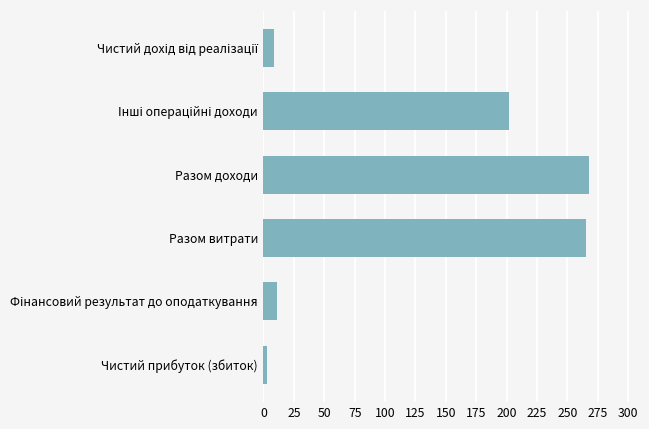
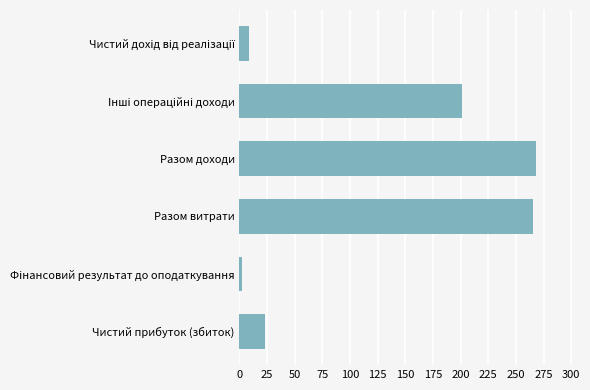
  {
    "Чистий дохід від реалізації": 9,
    "Інші операційні доходи": 202,
    "Разом доходи": 268,
    "Разом витрати": 265,
-   "Фінансовий результат до оподаткування": 11,
-   "Чистий прибуток (збиток)": 3
+   "Фінансовий результат до оподаткування": 3,
+   "Чистий прибуток (збиток)": 24
  }
